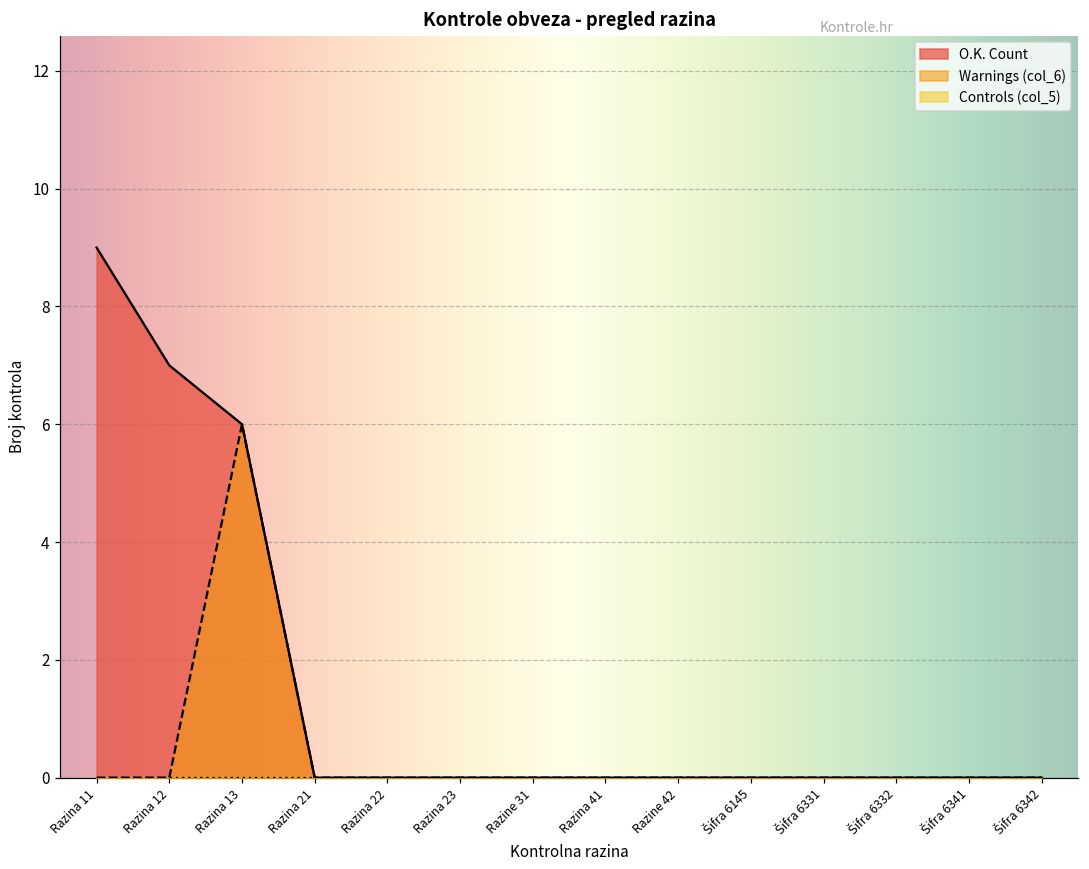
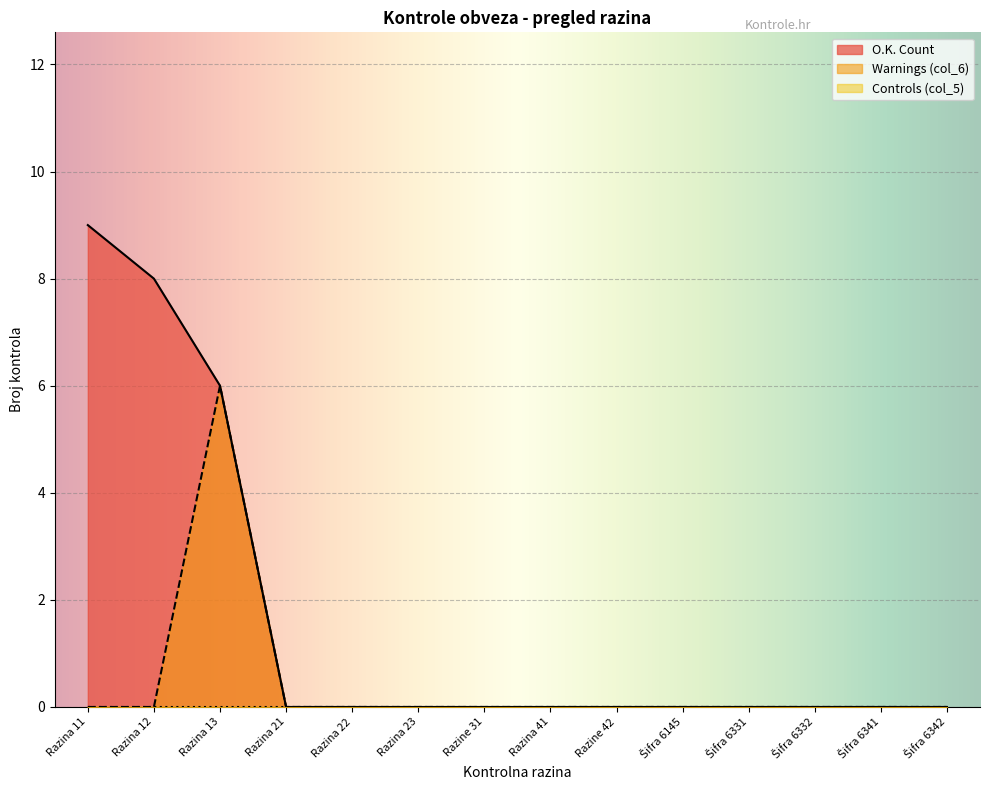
  {
    "O.K. Count": {
      "Razina 11": 9,
-     "Razina 12": 7
+     "Razina 12": 8
    }
  }
